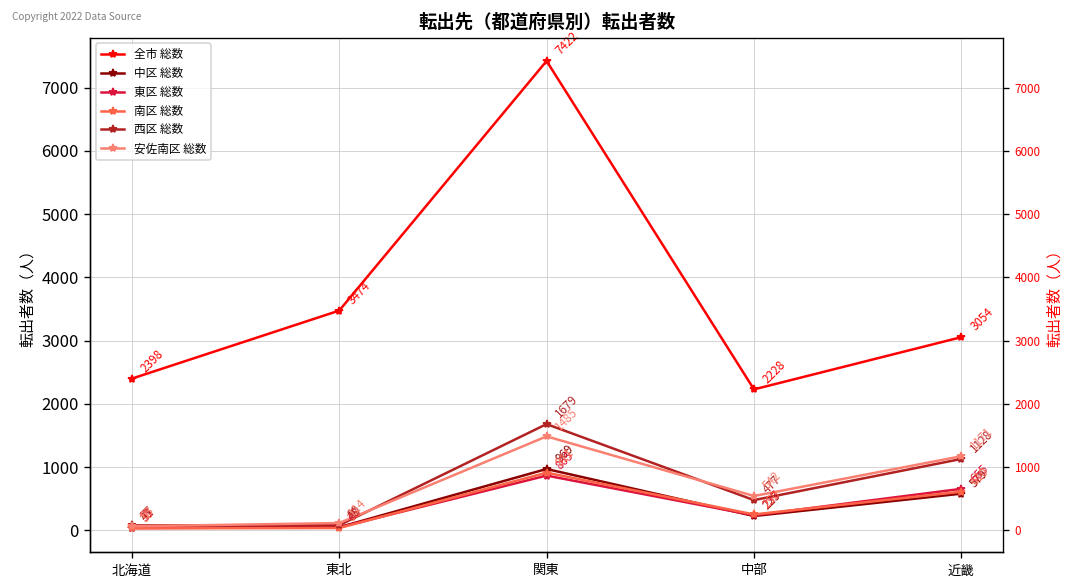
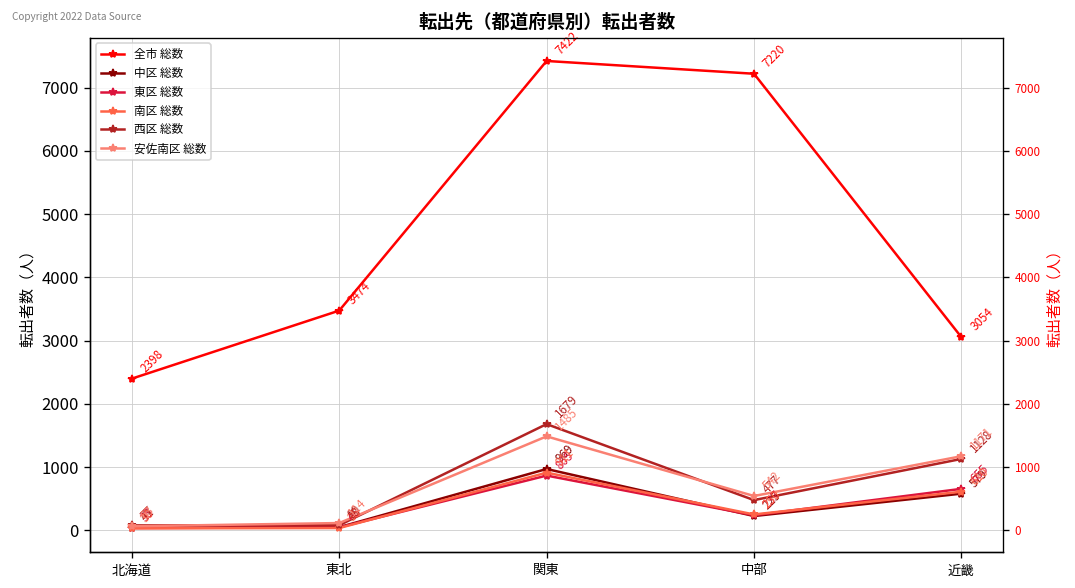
  {
    "全市 総数": {
      "北海道": 2398,
      "東北": 3474,
      "関東": 7422,
-     "中部": 2228,
+     "中部": 7220,
      "近畿": 3054
    }
  }
